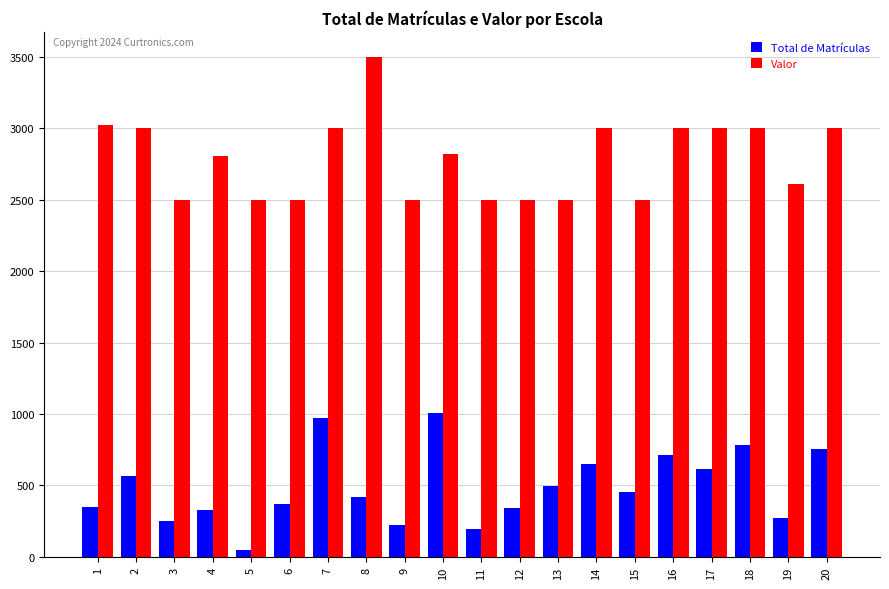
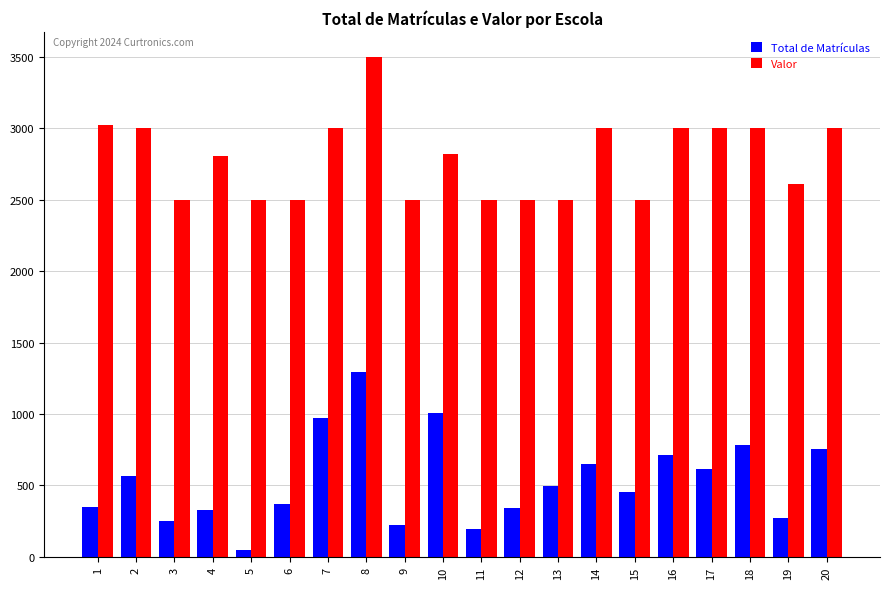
  {
    "Total de Matrículas": {
      "1": 350,
      "2": 560,
      "3": 250,
      "4": 330,
      "5": 50,
      "6": 370,
      "7": 980,
-     "8": 420,
+     "8": 1290,
      "9": 220,
      "10": 1010,
      "11": 200,
      "12": 340,
      "13": 500,
      "14": 650,
      "15": 450,
      "16": 720,
      "17": 620,
      "18": 780,
      "19": 280,
      "20": 760
    },
    "Valor": {
      "1": 3020,
      "2": 3000,
      "3": 2500,
      "4": 2810,
      "5": 2500,
      "6": 2500,
      "7": 3000,
      "8": 3500,
      "9": 2500,
      "10": 2820,
      "11": 2500,
      "12": 2500,
      "13": 2500,
      "14": 3000,
      "15": 2500,
      "16": 3000,
      "17": 3000,
      "18": 3000,
      "19": 2610,
      "20": 3000
    }
  }
